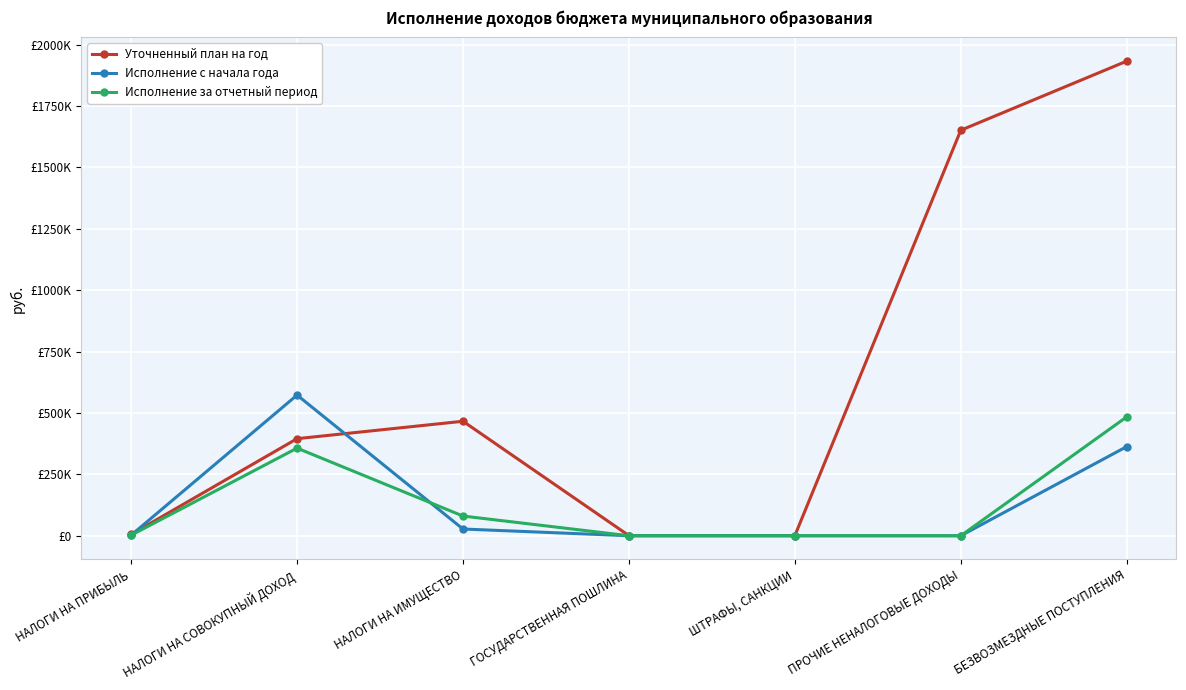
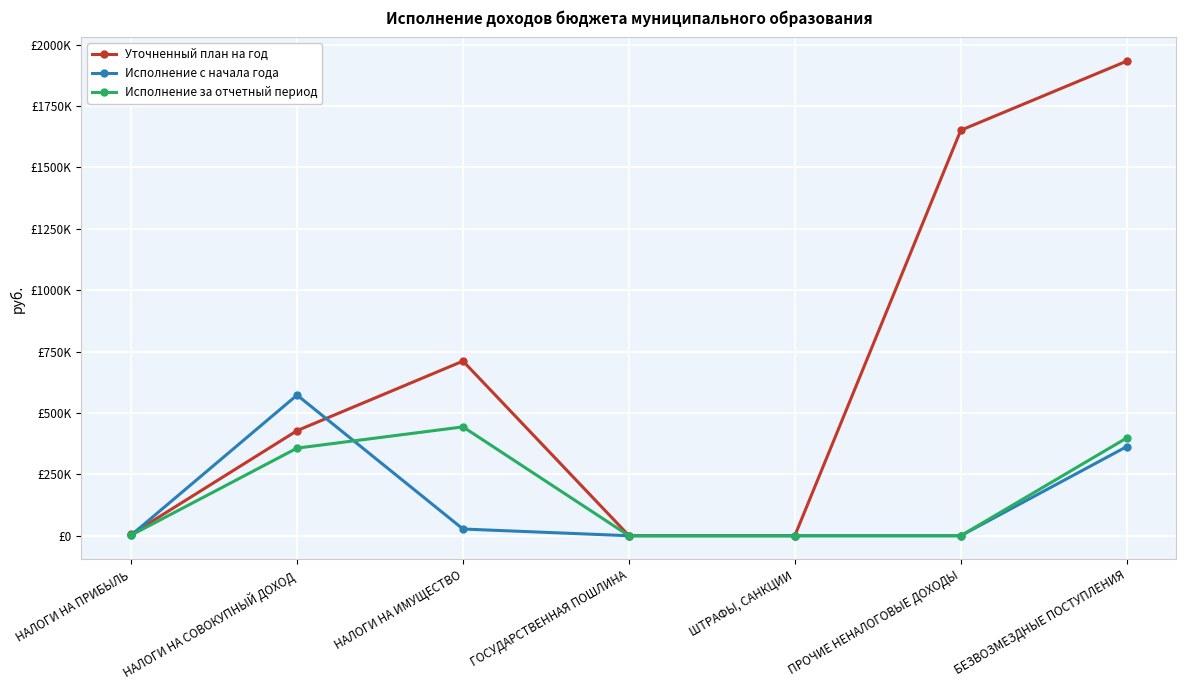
  {
    "Уточненный план на год": {
-     "НАЛОГИ НА СОВОКУПНЫЙ ДОХОД": "£400000",
-     "НАЛОГИ НА ИМУЩЕСТВО": "£470000",
+     "НАЛОГИ НА СОВОКУПНЫЙ ДОХОД": "£430000",
+     "НАЛОГИ НА ИМУЩЕСТВО": "£710000",
      "ПРОЧИЕ НЕНАЛОГОВЫЕ ДОХОДЫ": "£1650000",
      "БЕЗВОЗМЕЗДНЫЕ ПОСТУПЛЕНИЯ": "£1930000"
    },
    "Исполнение с начала года": {
      "НАЛОГИ НА СОВОКУПНЫЙ ДОХОД": "£570000",
      "НАЛОГИ НА ИМУЩЕСТВО": "£30000",
      "БЕЗВОЗМЕЗДНЫЕ ПОСТУПЛЕНИЯ": "£360000"
    },
    "Исполнение за отчетный период": {
      "НАЛОГИ НА СОВОКУПНЫЙ ДОХОД": "£360000",
-     "НАЛОГИ НА ИМУЩЕСТВО": "£80000",
-     "БЕЗВОЗМЕЗДНЫЕ ПОСТУПЛЕНИЯ": "£480000"
+     "НАЛОГИ НА ИМУЩЕСТВО": "£440000",
+     "БЕЗВОЗМЕЗДНЫЕ ПОСТУПЛЕНИЯ": "£400000"
    }
  }
